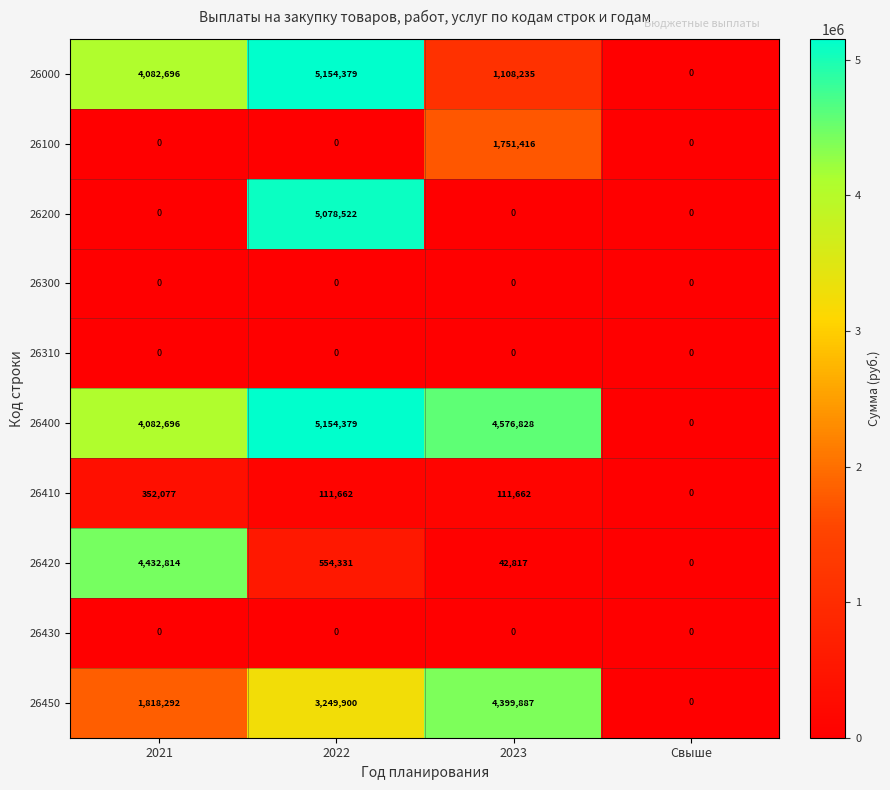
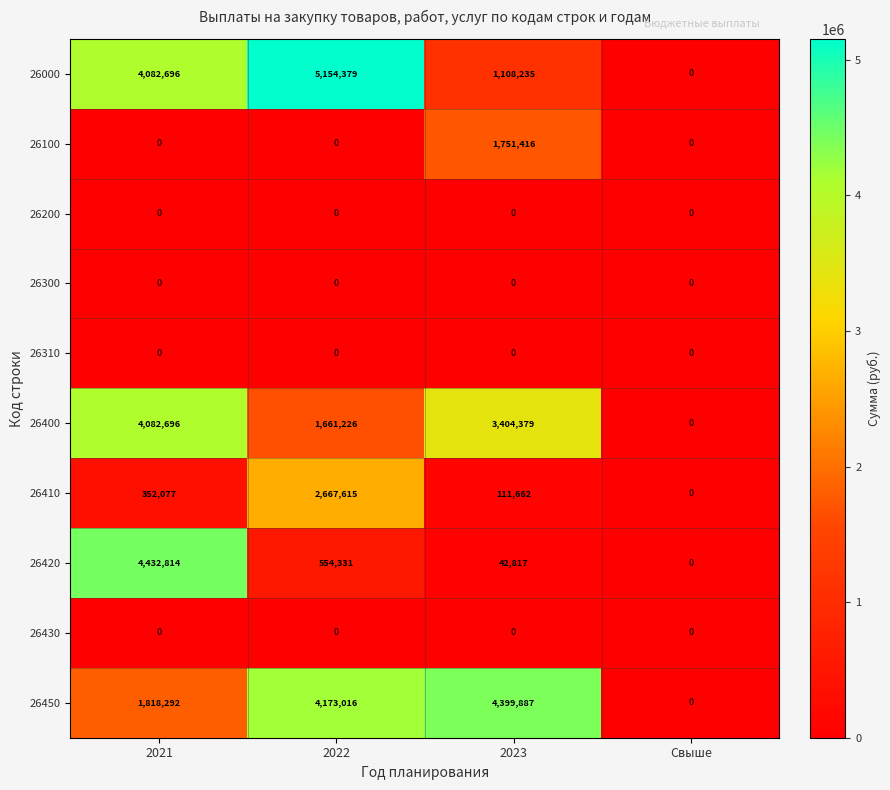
  {
    "26000": {
      "2021": "4,082,696",
      "2022": "5,154,379",
      "2023": "1,108,235",
      "Свыше": "0"
    },
    "26100": {
      "2021": "0",
      "2022": "0",
      "2023": "1,751,416",
      "Свыше": "0"
    },
    "26200": {
      "2021": "0",
-     "2022": "5,078,522",
+     "2022": "0",
      "2023": "0",
      "Свыше": "0"
    },
    "26300": {
      "2021": "0",
      "2022": "0",
      "2023": "0",
      "Свыше": "0"
    },
    "26310": {
      "2021": "0",
      "2022": "0",
      "2023": "0",
      "Свыше": "0"
    },
    "26400": {
      "2021": "4,082,696",
-     "2022": "5,154,379",
-     "2023": "4,576,828",
+     "2022": "1,661,226",
+     "2023": "3,404,379",
      "Свыше": "0"
    },
    "26410": {
      "2021": "352,077",
-     "2022": "111,662",
+     "2022": "2,667,615",
      "2023": "111,662",
      "Свыше": "0"
    },
    "26420": {
      "2021": "4,432,814",
      "2022": "554,331",
      "2023": "42,817",
      "Свыше": "0"
    },
    "26430": {
      "2021": "0",
      "2022": "0",
      "2023": "0",
      "Свыше": "0"
    },
    "26450": {
      "2021": "1,818,292",
-     "2022": "3,249,900",
+     "2022": "4,173,016",
      "2023": "4,399,887",
      "Свыше": "0"
    }
  }
